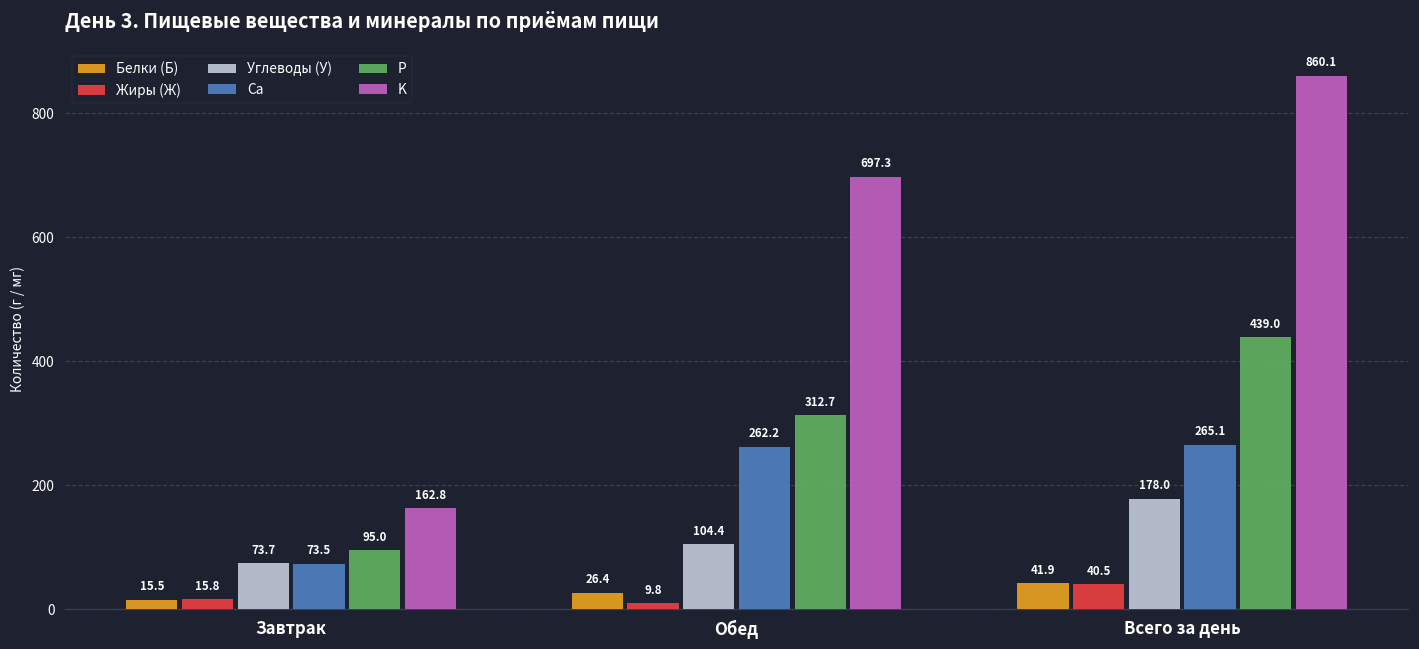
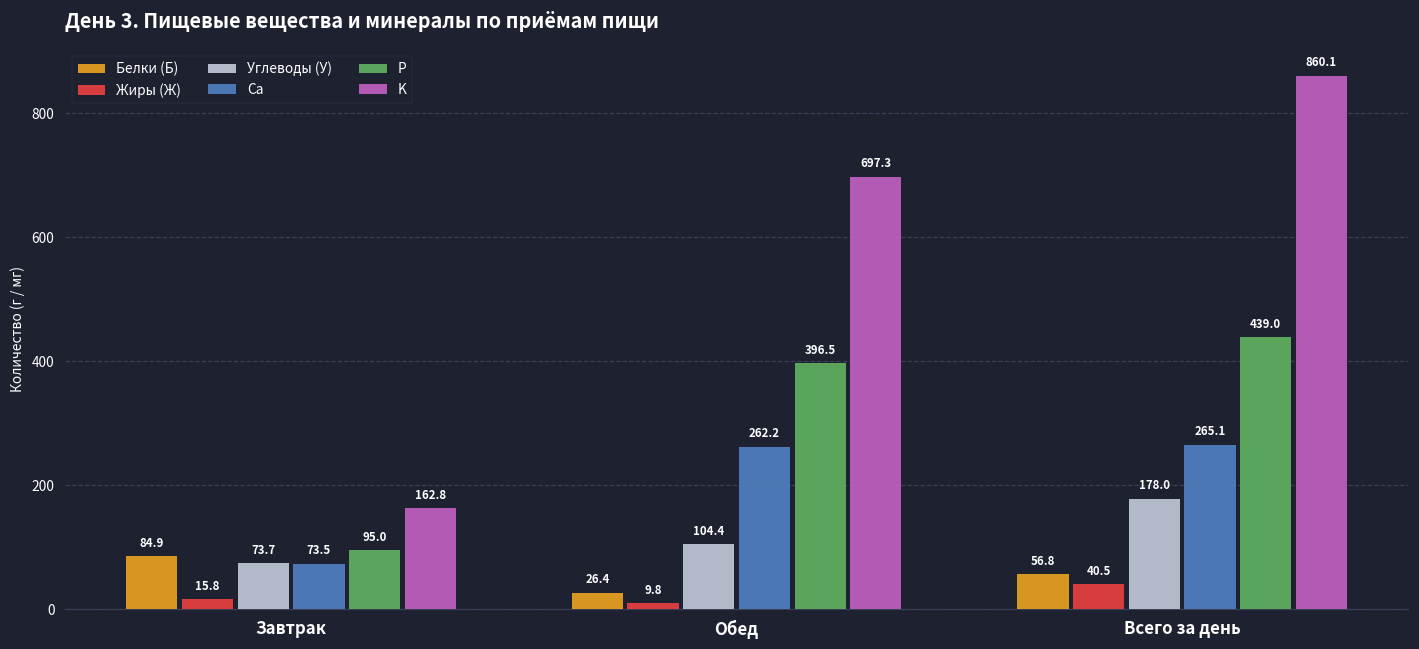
  {
    "Белки (Б)": {
-     "Завтрак": 15.5,
+     "Завтрак": 84.9,
      "Обед": 26.4,
-     "Всего за день": 41.9
+     "Всего за день": 56.8
    },
    "Жиры (Ж)": {
      "Завтрак": 15.8,
      "Обед": 9.8,
      "Всего за день": 40.5
    },
    "Углеводы (У)": {
      "Завтрак": 73.7,
      "Обед": 104.4,
      "Всего за день": 178.0
    },
    "Ca": {
      "Завтрак": 73.5,
      "Обед": 262.2,
      "Всего за день": 265.1
    },
    "P": {
      "Завтрак": 95.0,
-     "Обед": 312.7,
+     "Обед": 396.5,
      "Всего за день": 439.0
    },
    "K": {
      "Завтрак": 162.8,
      "Обед": 697.3,
      "Всего за день": 860.1
    }
  }
